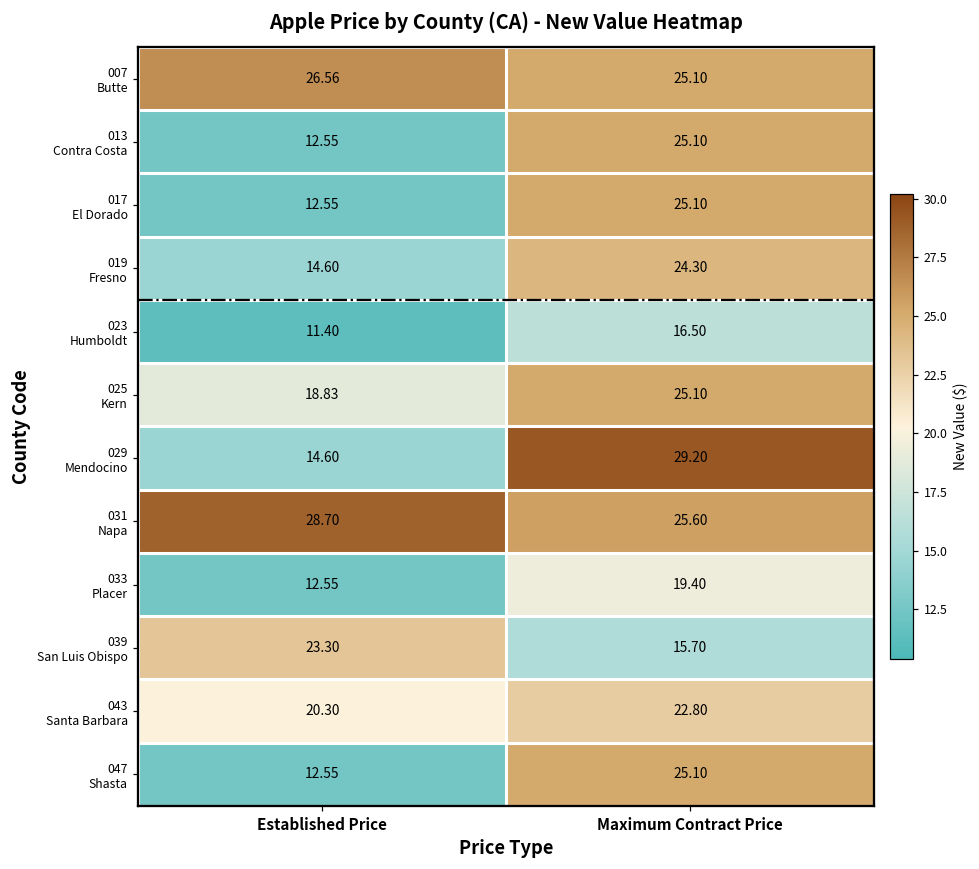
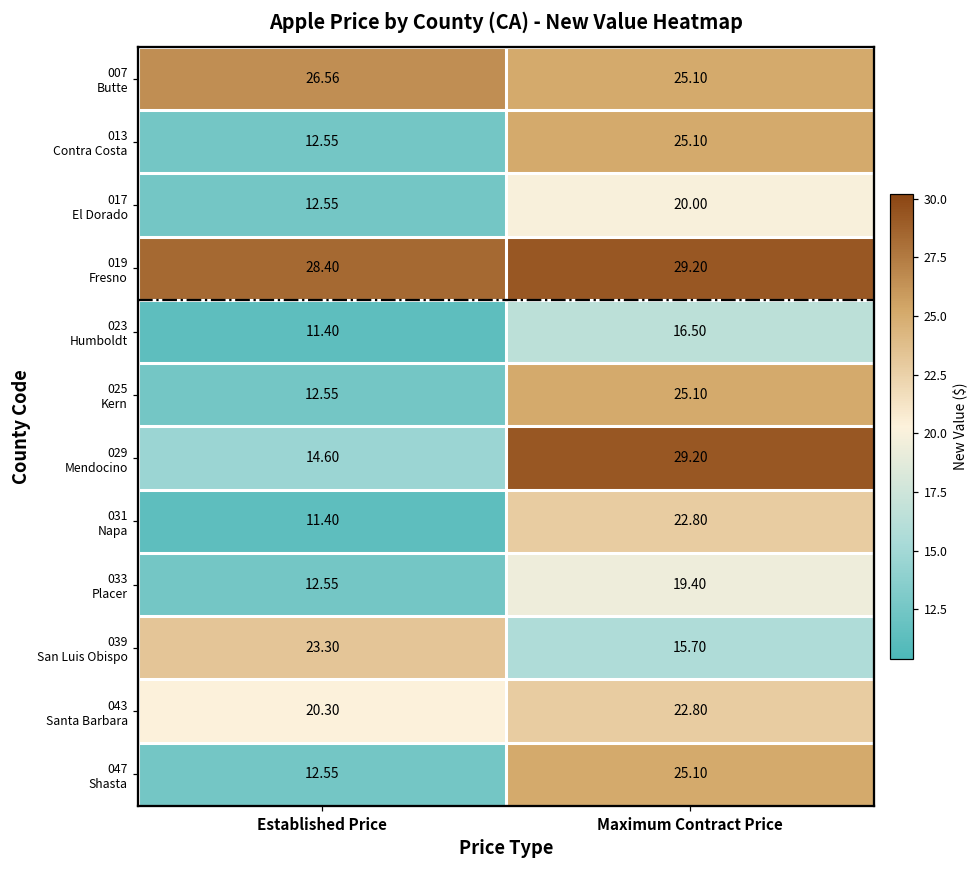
  {
    "007 Butte": {
      "Established Price": 26.56,
      "Maximum Contract Price": 25.10
    },
    "013 Contra Costa": {
      "Established Price": 12.55,
      "Maximum Contract Price": 25.10
    },
    "017 El Dorado": {
      "Established Price": 12.55,
-     "Maximum Contract Price": 25.10
+     "Maximum Contract Price": 20.00
    },
    "019 Fresno": {
-     "Established Price": 14.60,
-     "Maximum Contract Price": 24.30
+     "Established Price": 28.40,
+     "Maximum Contract Price": 29.20
    },
    "023 Humboldt": {
      "Established Price": 11.40,
      "Maximum Contract Price": 16.50
    },
    "025 Kern": {
-     "Established Price": 18.83,
+     "Established Price": 12.55,
      "Maximum Contract Price": 25.10
    },
    "029 Mendocino": {
      "Established Price": 14.60,
      "Maximum Contract Price": 29.20
    },
    "031 Napa": {
-     "Established Price": 28.70,
-     "Maximum Contract Price": 25.60
+     "Established Price": 11.40,
+     "Maximum Contract Price": 22.80
    },
    "033 Placer": {
      "Established Price": 12.55,
      "Maximum Contract Price": 19.40
    },
    "039 San Luis Obispo": {
      "Established Price": 23.30,
      "Maximum Contract Price": 15.70
    },
    "043 Santa Barbara": {
      "Established Price": 20.30,
      "Maximum Contract Price": 22.80
    },
    "047 Shasta": {
      "Established Price": 12.55,
      "Maximum Contract Price": 25.10
    }
  }
